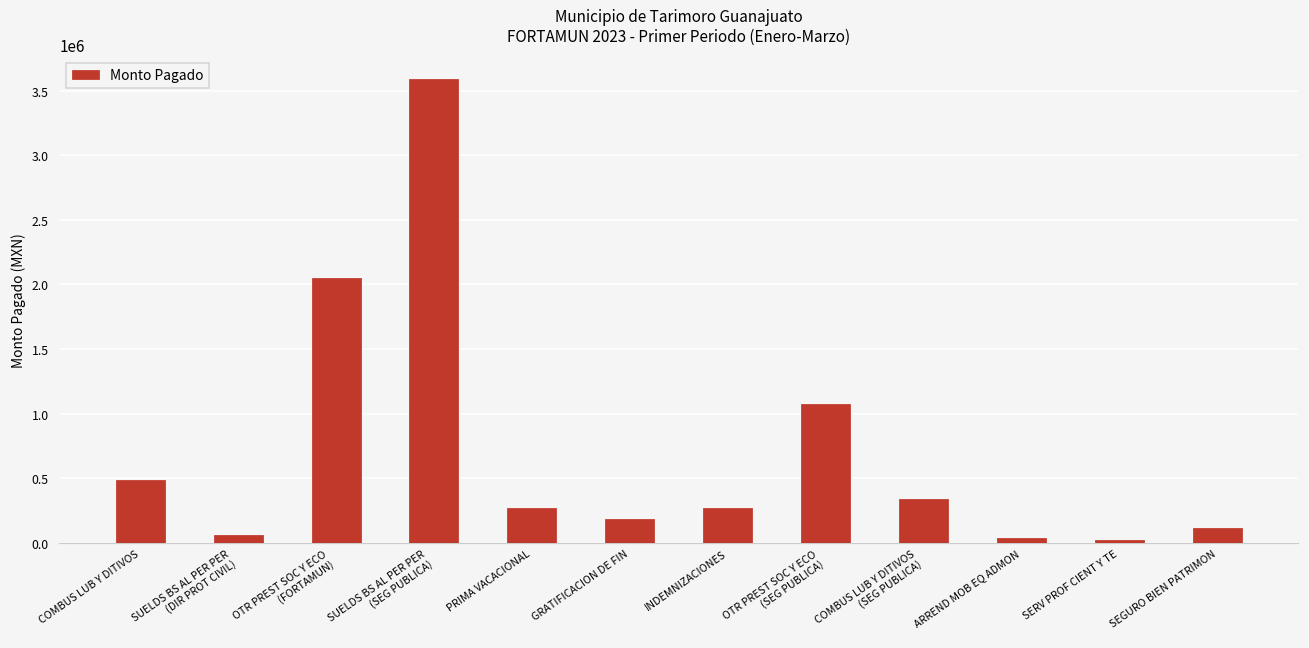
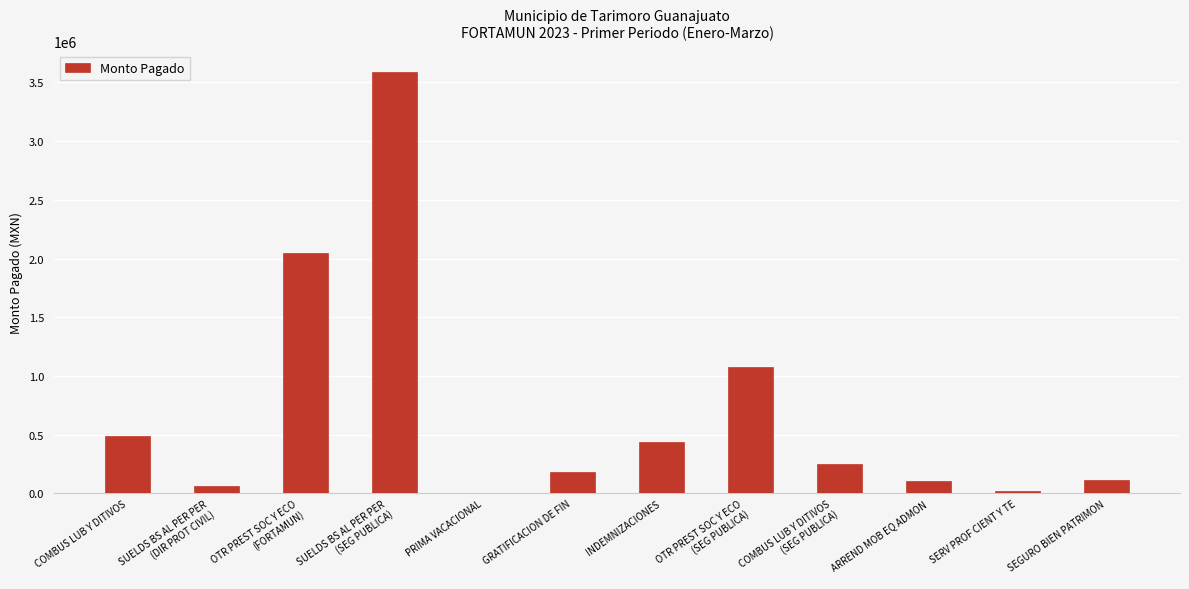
  {
    "COMBUS LUB Y DITIVOS": 490000,
    "SUELDS BS AL PER PER (DIR PROT CIVIL)": 60000,
    "OTR PREST SOC Y ECO (FORTAMUN)": 2050000,
    "SUELDS BS AL PER PER (SEG PUBLICA)": 3590000,
-   "PRIMA VACACIONAL": 270000,
+   "PRIMA VACACIONAL": 0,
    "GRATIFICACION DE FIN": 180000,
-   "INDEMNIZACIONES": 270000,
+   "INDEMNIZACIONES": 440000,
    "OTR PREST SOC Y ECO (SEG PUBLICA)": 1070000,
-   "COMBUS LUB Y DITIVOS (SEG PUBLICA)": 340000,
-   "ARREND MOB EQ ADMON": 40000,
+   "COMBUS LUB Y DITIVOS (SEG PUBLICA)": 250000,
+   "ARREND MOB EQ ADMON": 110000,
    "SERV PROF CIENT Y TE": 20000,
    "SEGURO BIEN PATRIMON": 110000
  }
